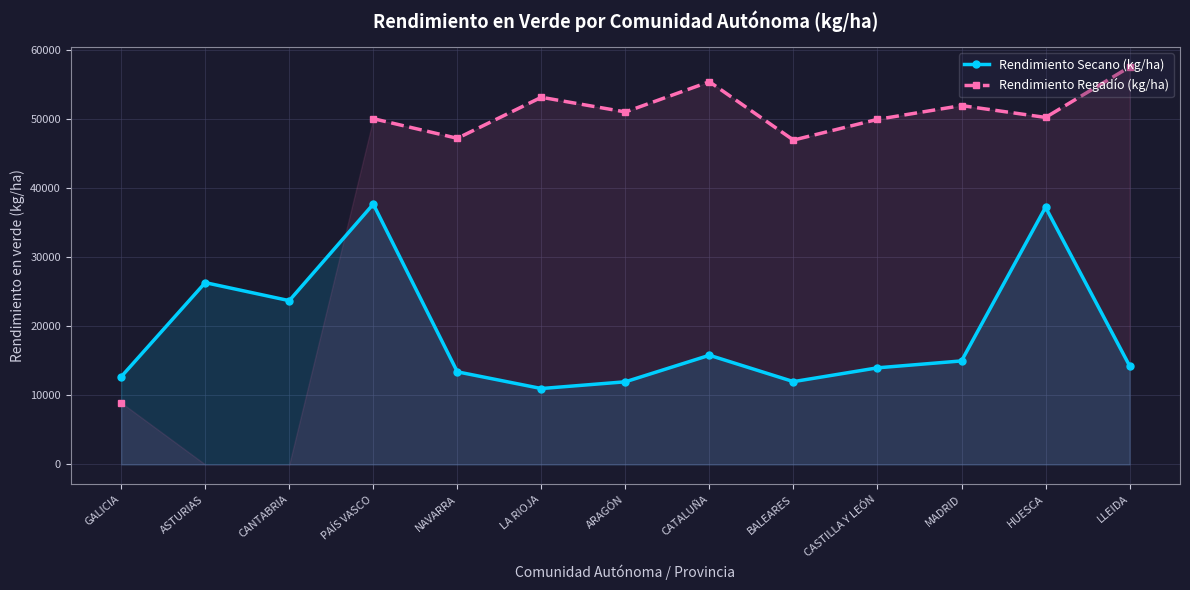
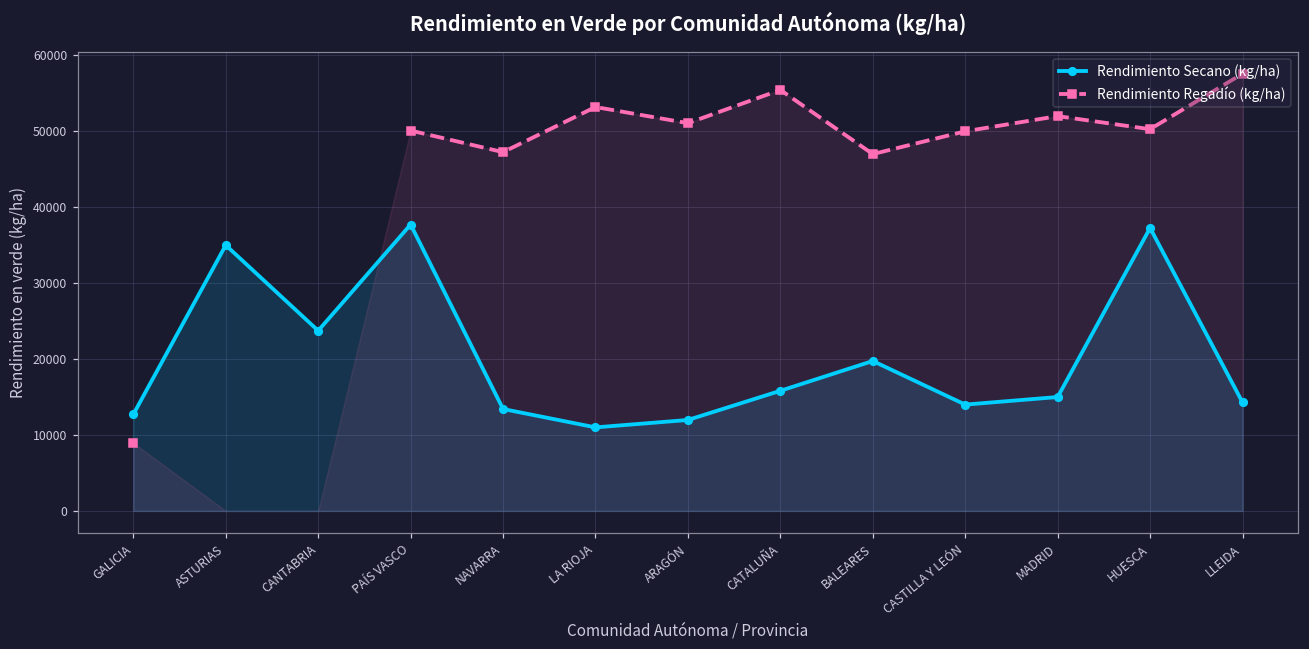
  {
    "Rendimiento Secano (kg/ha)": {
      "GALICIA": 13000,
-     "ASTURIAS": 26000,
+     "ASTURIAS": 35000,
      "CANTABRIA": 24000,
      "PAÍS VASCO": 38000,
      "NAVARRA": 13000,
      "LA RIOJA": 11000,
      "ARAGÓN": 12000,
      "CATALUÑA": 16000,
-     "BALEARES": 12000,
+     "BALEARES": 20000,
      "CASTILLA Y LEÓN": 14000,
      "MADRID": 15000,
      "HUESCA": 37000,
      "LLEIDA": 14000
    }
  }
